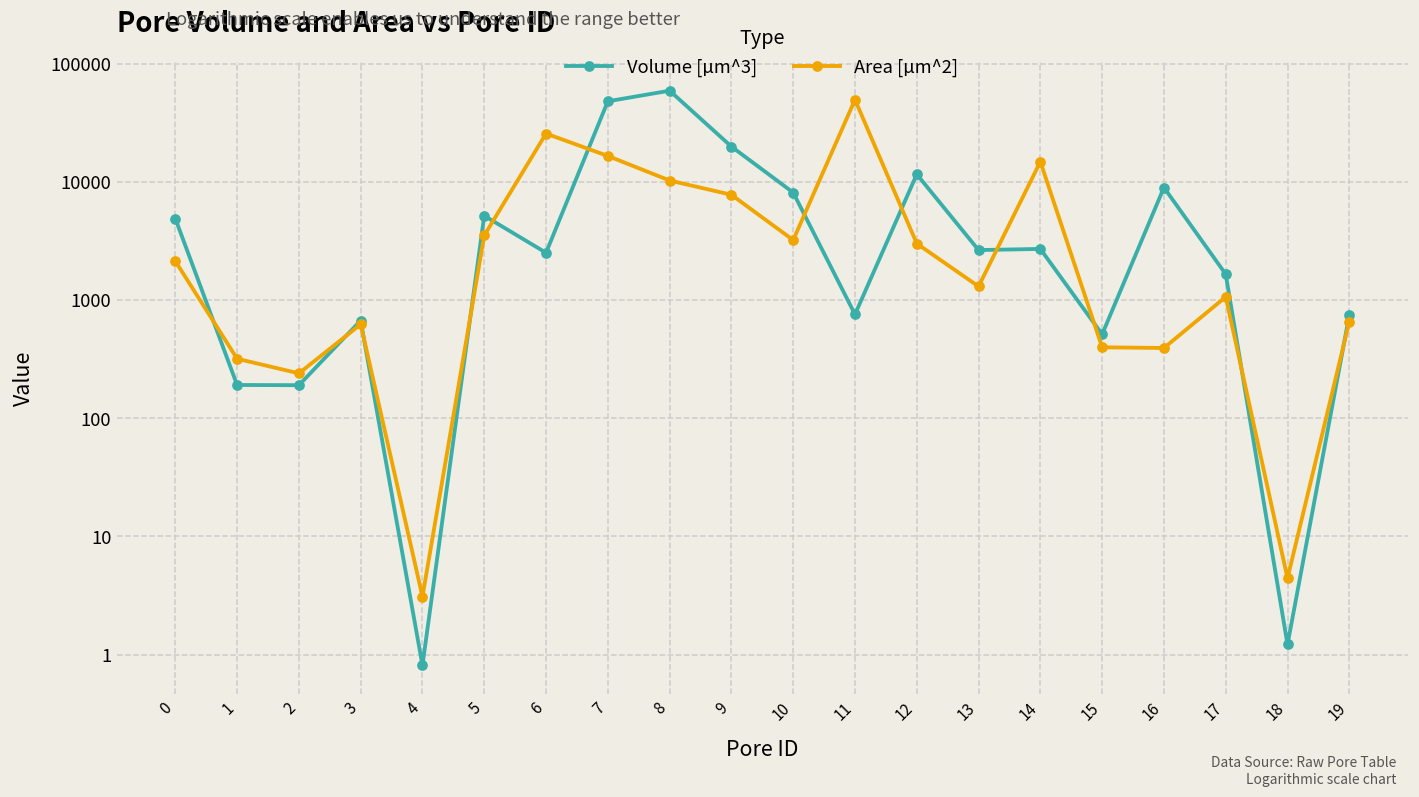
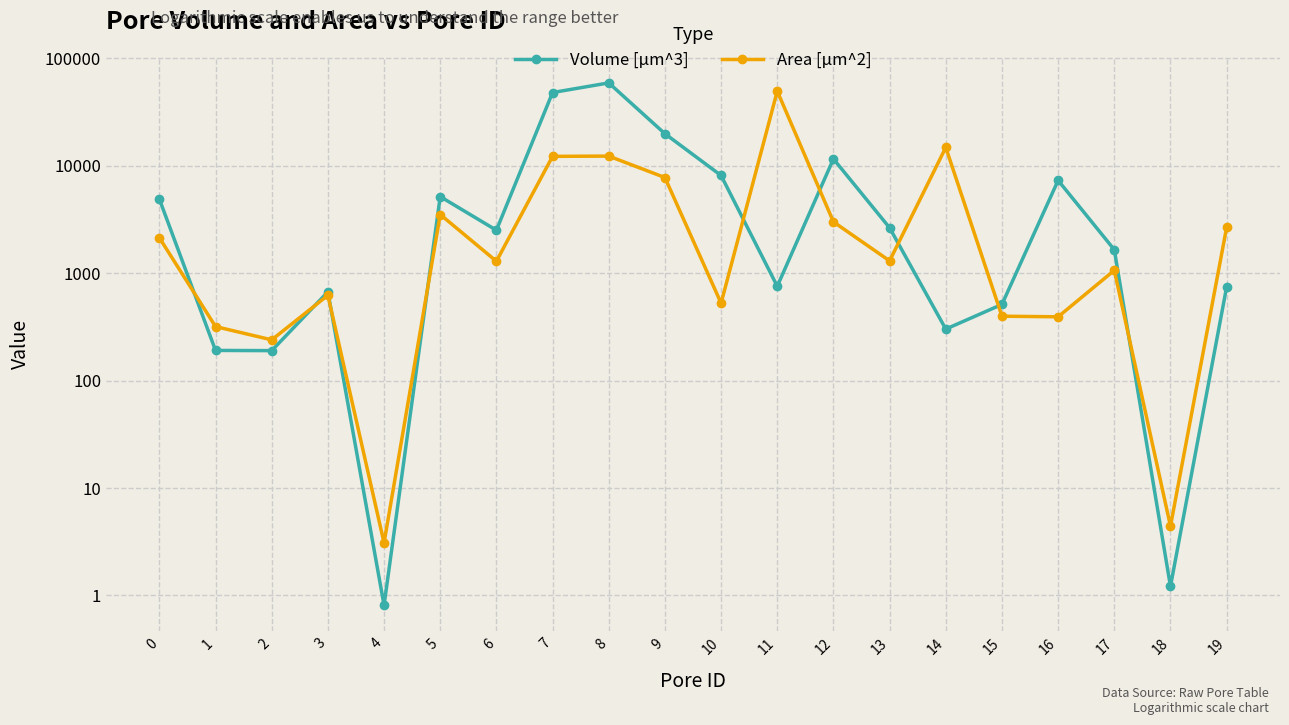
  {
    "Volume [µm^3]": {
      "0": 5000,
      "1": 190,
      "2": 190,
      "3": 700,
      "4": 0.8,
      "5": 5000,
      "6": 2500,
      "7": 50000,
      "8": 60000,
      "9": 20000,
      "10": 8000,
      "11": 800,
      "12": 12000,
      "13": 2600,
-     "14": 2700,
+     "14": 300,
      "15": 500,
-     "16": 9000,
+     "16": 7000,
      "17": 1700,
      "18": 1.2,
      "19": 700
    },
    "Area [µm^2]": {
      "0": 2100,
      "1": 320,
      "2": 240,
      "3": 600,
      "4": 3,
      "5": 3500,
-     "6": 26000,
-     "7": 17000,
-     "8": 10000,
+     "6": 1300,
+     "7": 12000,
+     "8": 12000,
      "9": 8000,
-     "10": 3200,
+     "10": 500,
      "11": 50000,
      "12": 3000,
      "13": 1300,
      "14": 15000,
      "15": 400,
      "16": 390,
      "17": 1100,
      "18": 4.4,
-     "19": 700
+     "19": 2700
    }
  }
